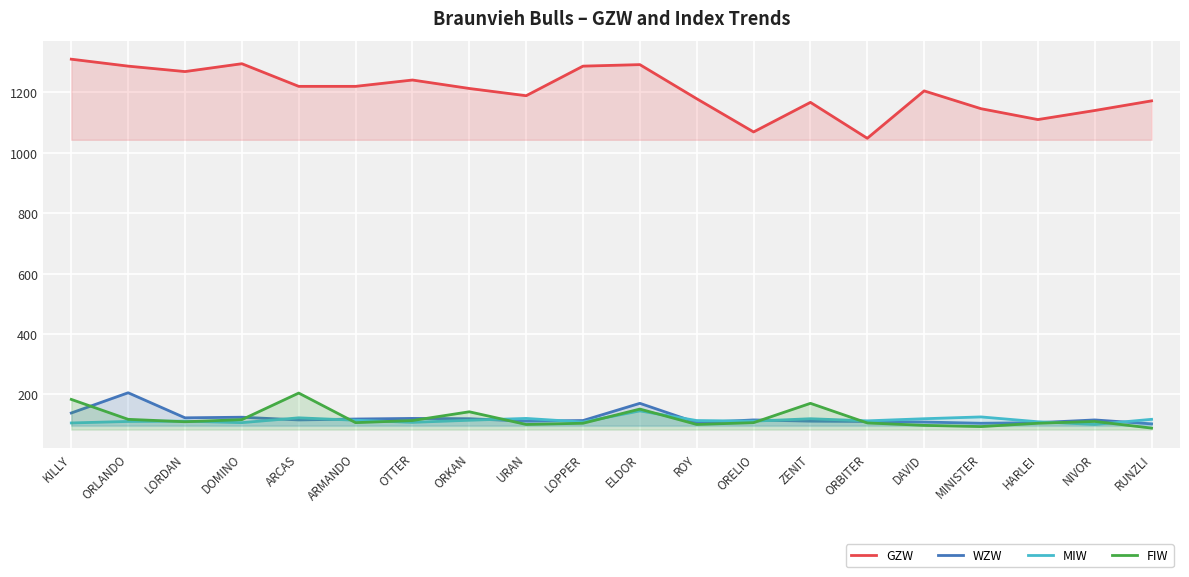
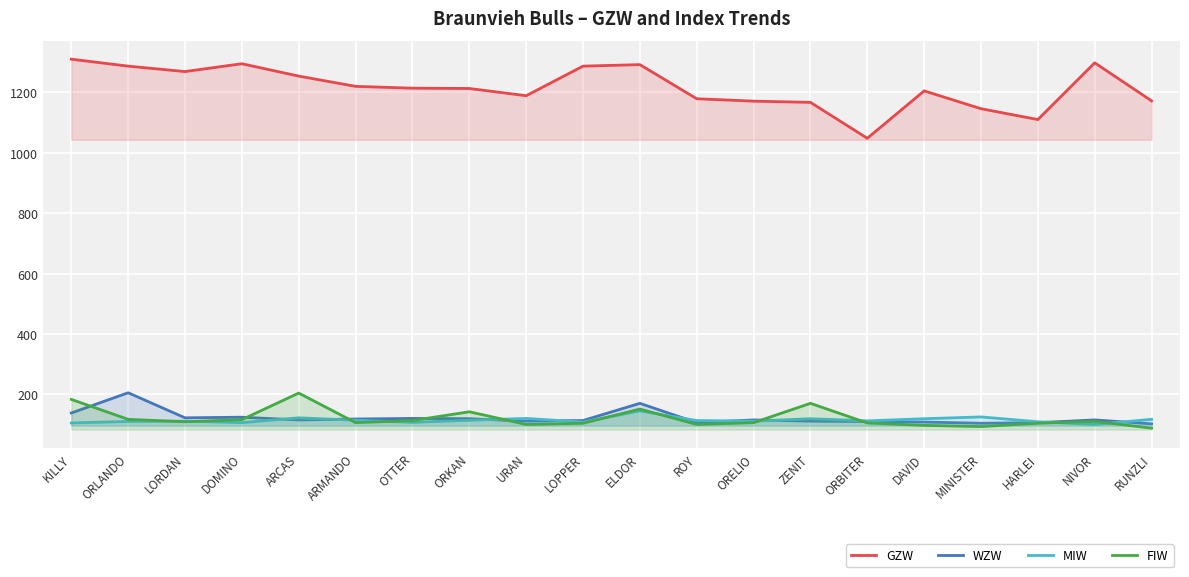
  {
    "GZW": {
      "KILLY": 1310,
      "ORLANDO": 1290,
      "LORDAN": 1270,
      "DOMINO": 1300,
-     "ARCAS": 1220,
+     "ARCAS": 1250,
      "ARMANDO": 1220,
-     "OTTER": 1240,
+     "OTTER": 1210,
      "ORKAN": 1210,
      "URAN": 1190,
      "LOPPER": 1290,
      "ELDOR": 1290,
      "ROY": 1180,
-     "ORELIO": 1070,
+     "ORELIO": 1170,
      "ZENIT": 1170,
      "ORBITER": 1050,
      "DAVID": 1210,
      "MINISTER": 1150,
      "HARLEI": 1110,
-     "NIVOR": 1140,
+     "NIVOR": 1300,
      "RUNZLI": 1170
    },
    "WZW": {
      "KILLY": 140,
      "ORLANDO": 210,
      "LORDAN": 120,
      "URAN": 110,
      "ELDOR": 170,
      "DAVID": 110,
      "MINISTER": 100,
      "RUNZLI": 100
    },
    "MIW": {
      "KILLY": 110,
      "DOMINO": 110,
      "URAN": 120,
      "DAVID": 120,
      "MINISTER": 130,
      "NIVOR": 100,
      "RUNZLI": 120
    },
    "FIW": {
      "KILLY": 180,
      "ARCAS": 200,
      "ORKAN": 140,
      "URAN": 100,
      "ZENIT": 170,
      "DAVID": 100,
      "MINISTER": 90,
      "RUNZLI": 90
    }
  }
